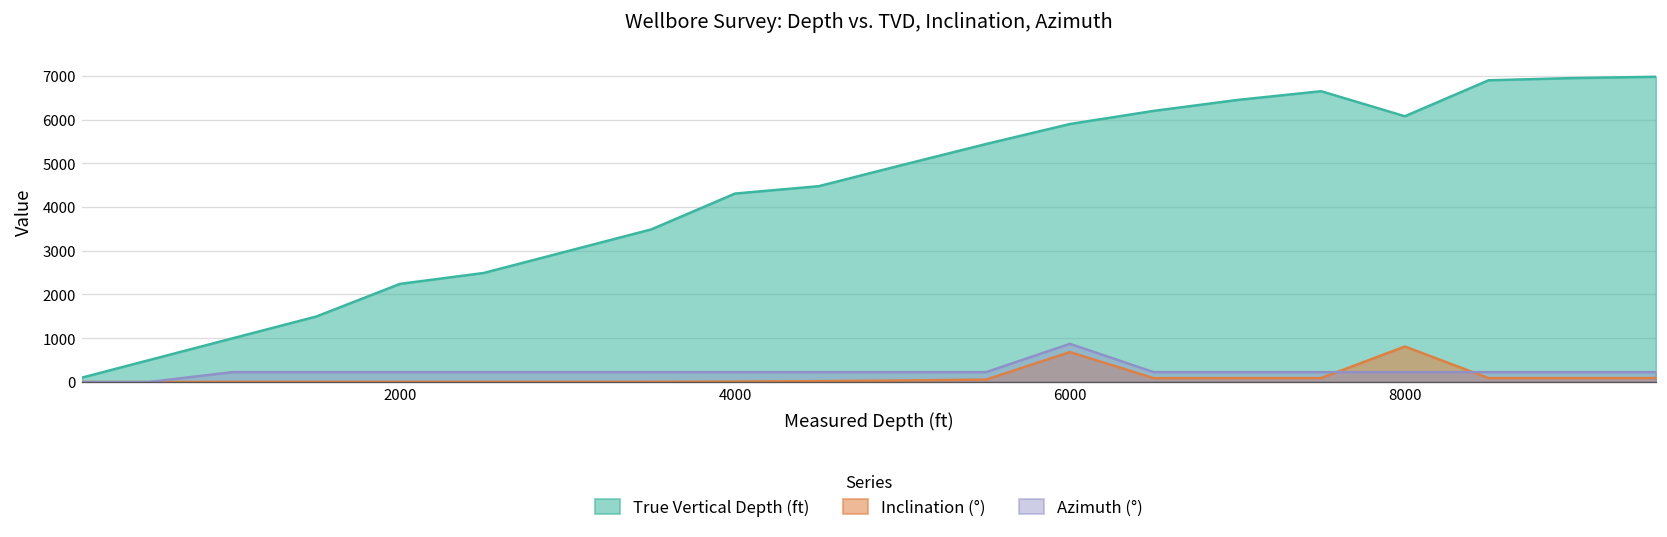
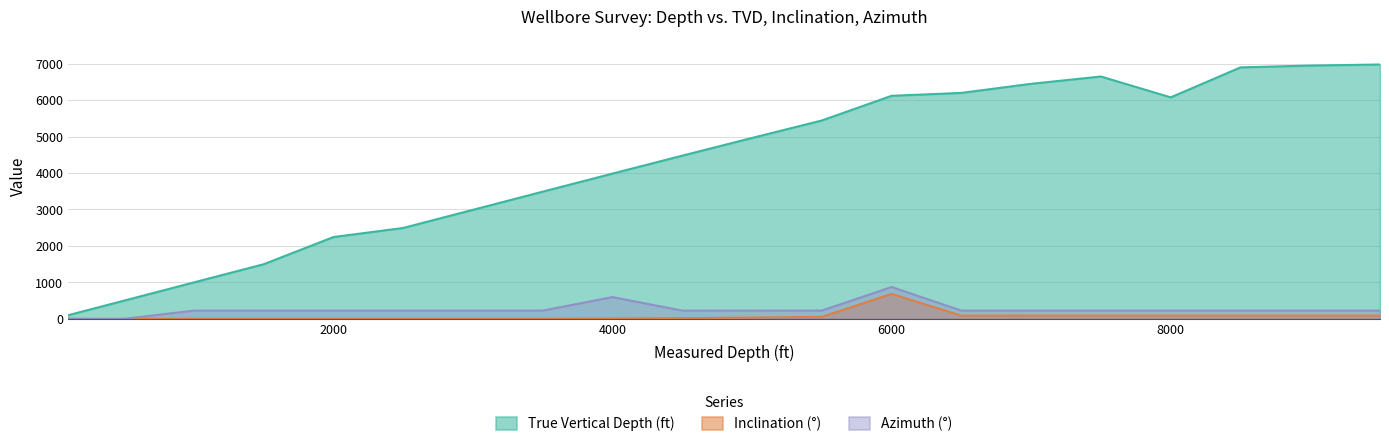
  {
    "True Vertical Depth (ft)": {
      "2000": 2200,
-     "4000": 4300,
-     "6000": 5900,
+     "4000": 4000,
+     "6000": 6100,
      "8000": 6100
    },
    "Inclination (°)": {
      "2000": 0,
      "4000": 0,
      "6000": 700,
-     "8000": 800
+     "8000": 100
    },
    "Azimuth (°)": {
      "2000": 200,
-     "4000": 200,
+     "4000": 600,
      "6000": 900,
      "8000": 200
    }
  }
